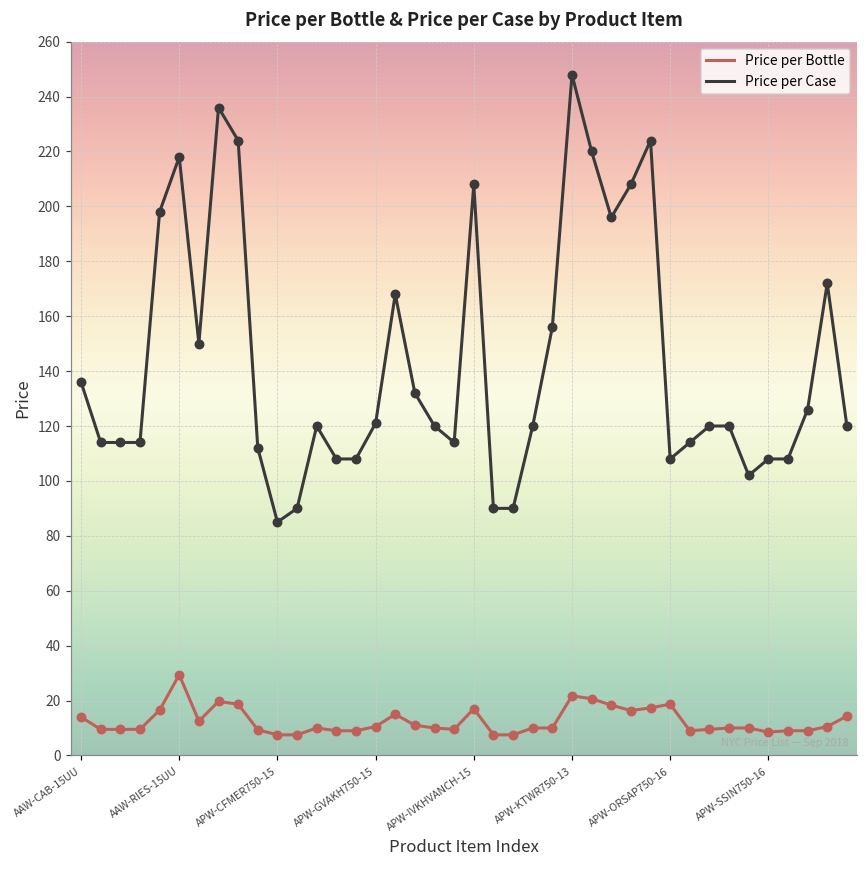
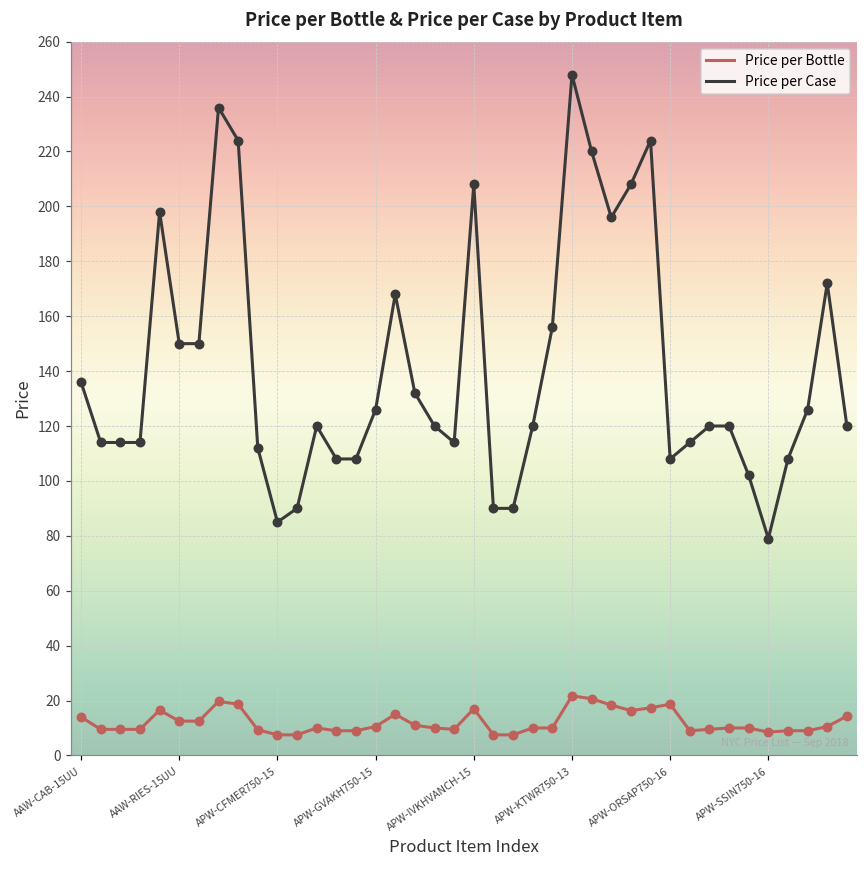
  {
    "Price per Bottle": {
      "AAW-CAB-15UU": 14,
-     "AAW-RIES-15UU": 29,
+     "AAW-RIES-15UU": 13,
      "APW-CFMER750-15": 8,
      "APW-GVAKH750-15": 11,
      "APW-IVKHVANCH-15": 17,
      "APW-KTWR750-13": 22,
      "APW-ORSAP750-16": 19,
      "APW-SSIN750-16": 9
    },
    "Price per Case": {
      "AAW-CAB-15UU": 136,
-     "AAW-RIES-15UU": 218,
+     "AAW-RIES-15UU": 150,
      "APW-CFMER750-15": 85,
-     "APW-GVAKH750-15": 121,
+     "APW-GVAKH750-15": 126,
      "APW-IVKHVANCH-15": 208,
      "APW-KTWR750-13": 248,
      "APW-ORSAP750-16": 108,
-     "APW-SSIN750-16": 108
+     "APW-SSIN750-16": 79
    }
  }
